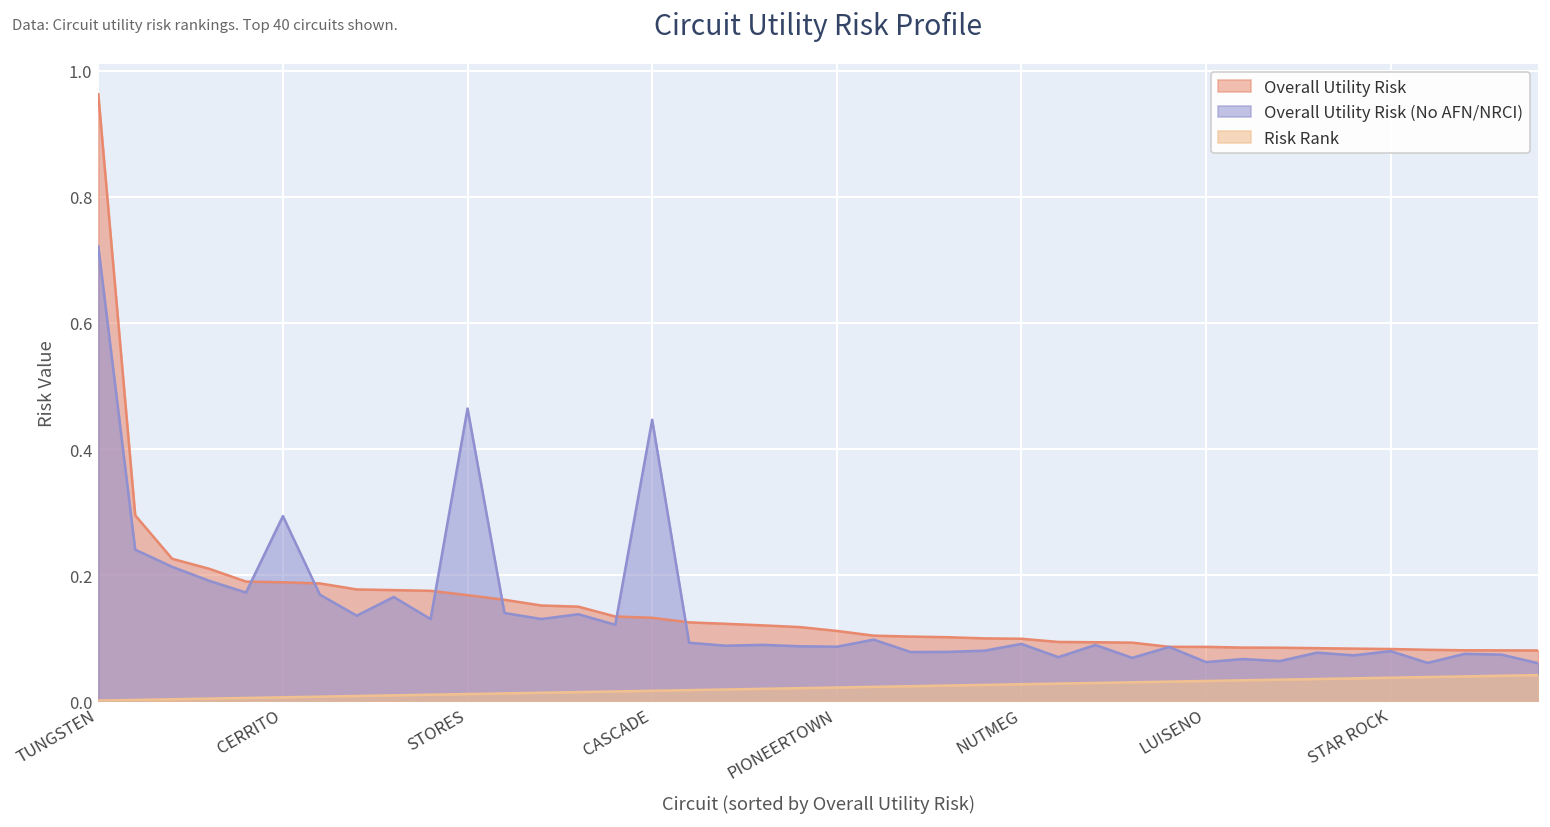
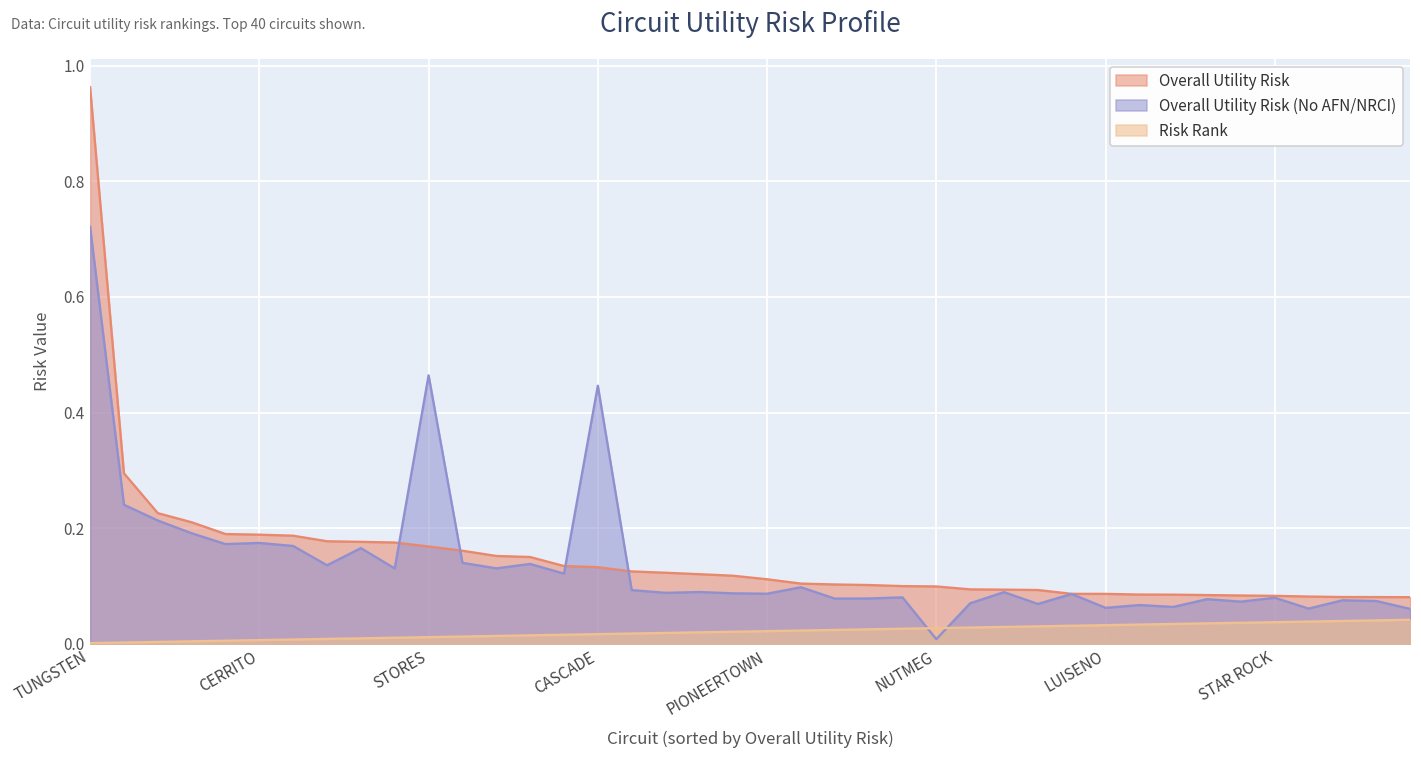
  {
    "Overall Utility Risk (No AFN/NRCI)": {
      "TUNGSTEN": 0.72,
-     "CERRITO": 0.29,
+     "CERRITO": 0.17,
      "STORES": 0.46,
      "CASCADE": 0.45,
      "PIONEERTOWN": 0.09,
-     "NUTMEG": 0.09,
+     "NUTMEG": 0.01,
      "LUISENO": 0.06
    }
  }
